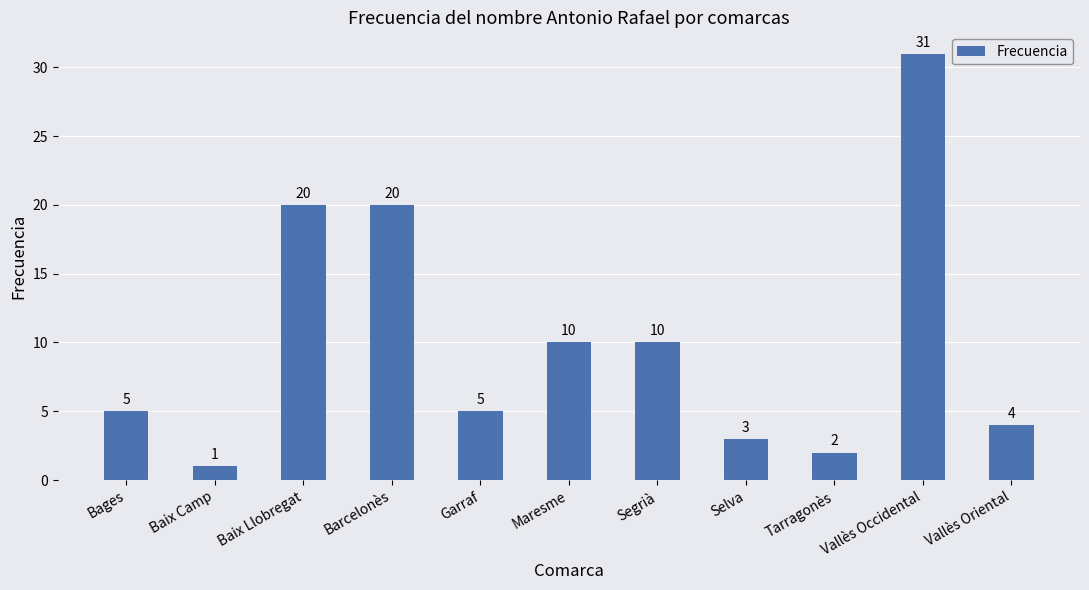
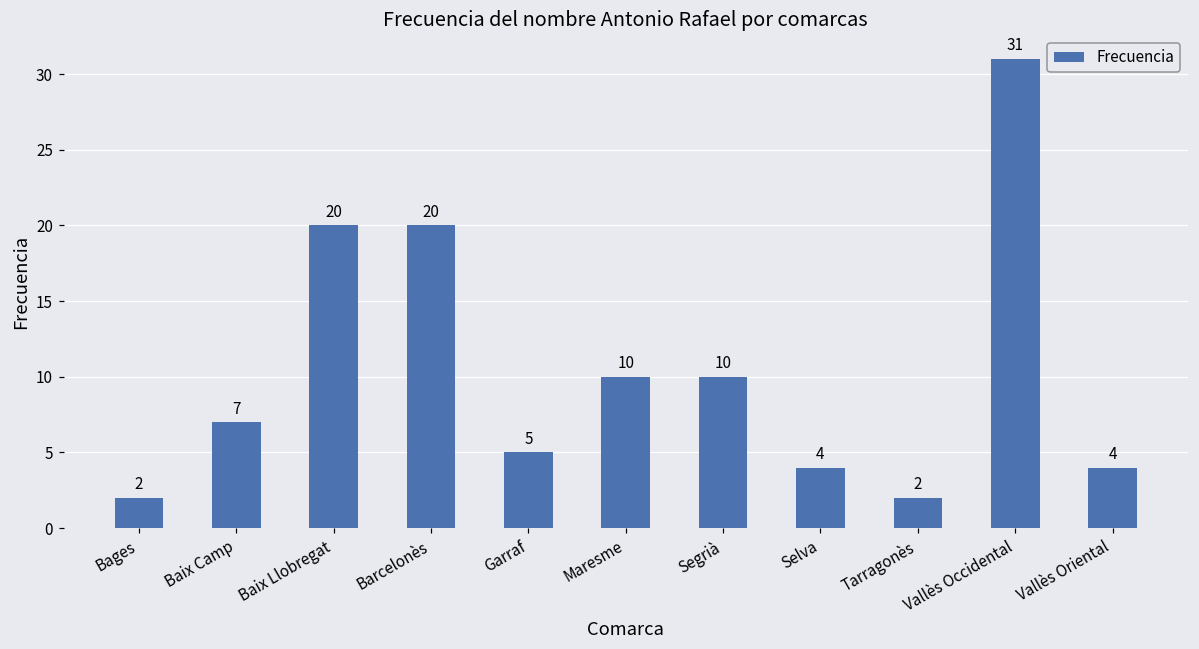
  {
-   "Bages": 5,
-   "Baix Camp": 1,
+   "Bages": 2,
+   "Baix Camp": 7,
    "Baix Llobregat": 20,
    "Barcelonès": 20,
    "Garraf": 5,
    "Maresme": 10,
    "Segrià": 10,
-   "Selva": 3,
+   "Selva": 4,
    "Tarragonès": 2,
    "Vallès Occidental": 31,
    "Vallès Oriental": 4
  }
